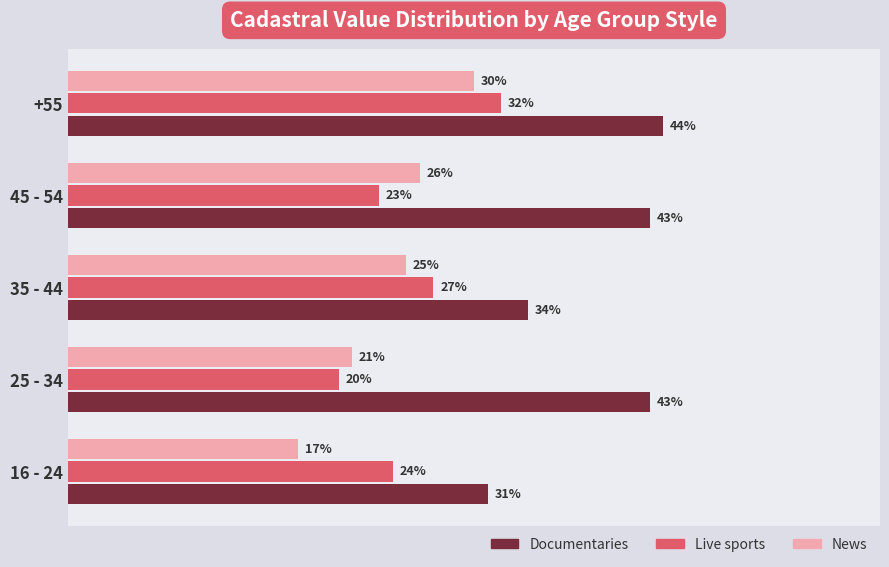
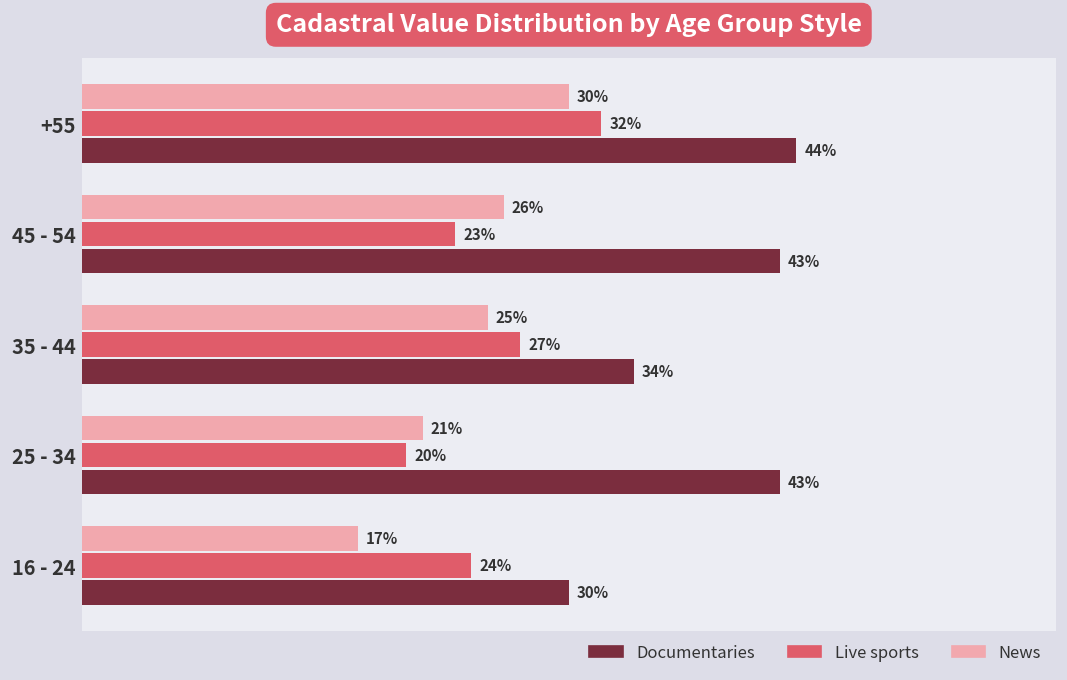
  {
    "Documentaries": {
      "+55": "44%",
      "45 - 54": "43%",
      "35 - 44": "34%",
      "25 - 34": "43%",
-     "16 - 24": "31%"
+     "16 - 24": "30%"
    },
    "Live sports": {
      "+55": "32%",
      "45 - 54": "23%",
      "35 - 44": "27%",
      "25 - 34": "20%",
      "16 - 24": "24%"
    },
    "News": {
      "+55": "30%",
      "45 - 54": "26%",
      "35 - 44": "25%",
      "25 - 34": "21%",
      "16 - 24": "17%"
    }
  }
